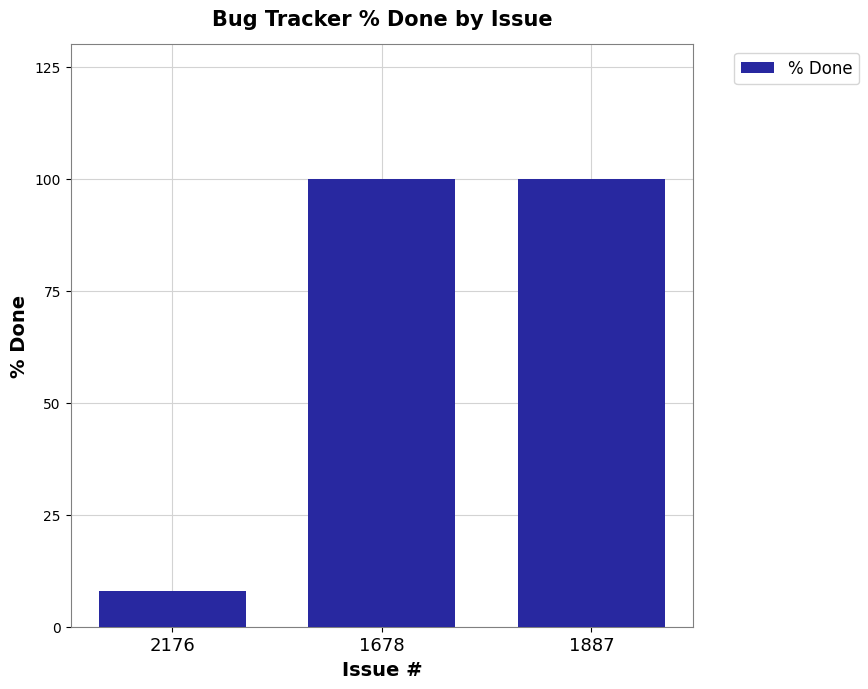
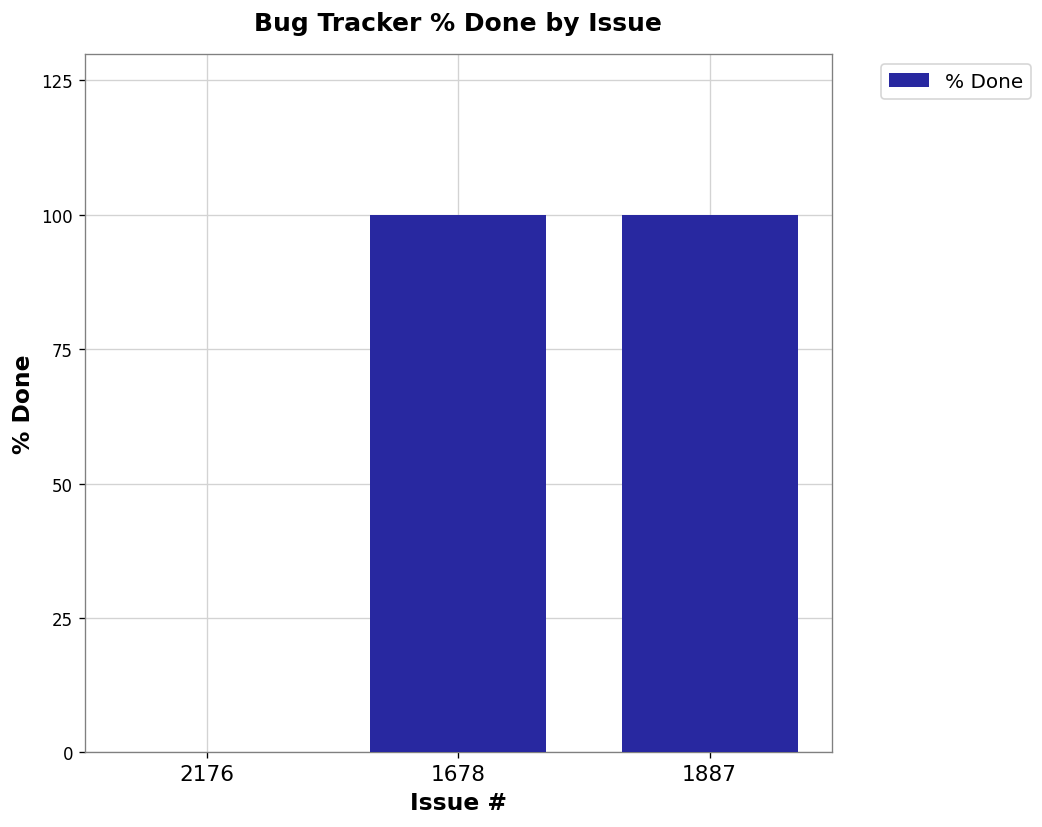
  {
-   "2176": 8,
+   "2176": 0,
    "1678": 100,
    "1887": 100
  }
